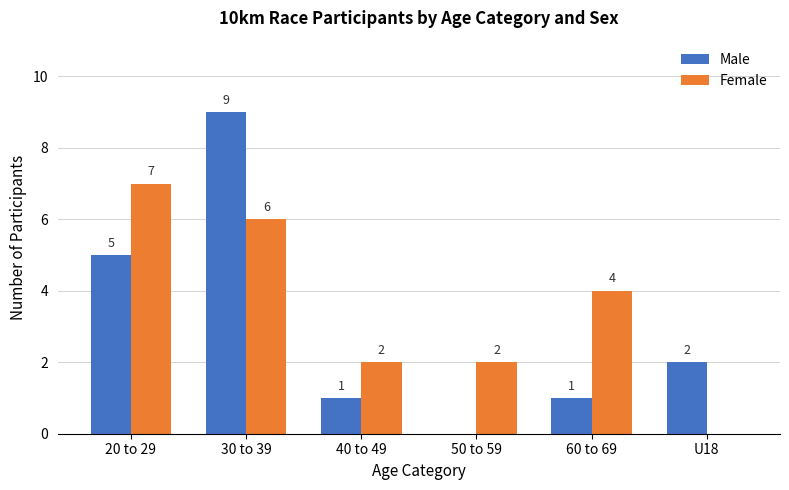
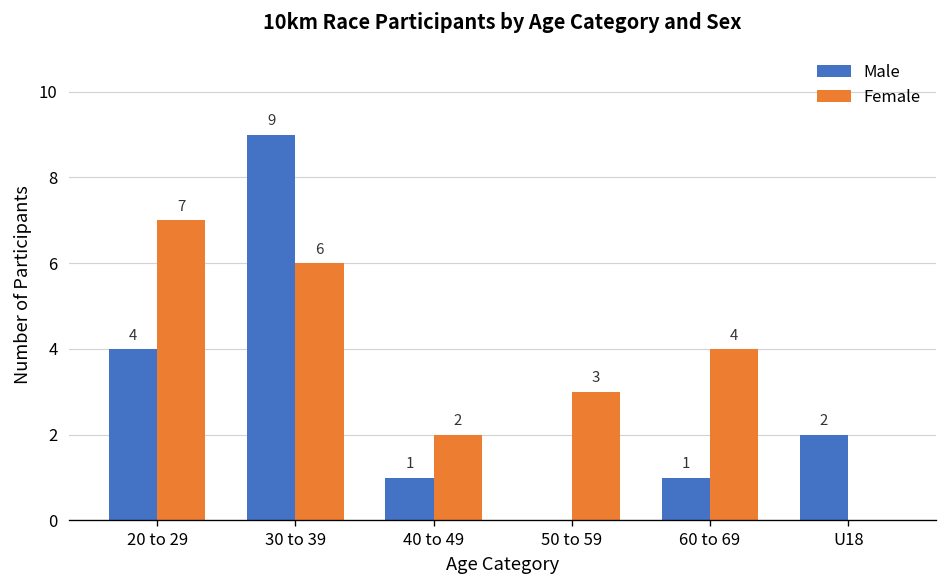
  {
    "Male": {
-     "20 to 29": 5,
+     "20 to 29": 4,
      "30 to 39": 9,
      "40 to 49": 1,
      "60 to 69": 1,
      "U18": 2
    },
    "Female": {
      "20 to 29": 7,
      "30 to 39": 6,
      "40 to 49": 2,
-     "50 to 59": 2,
+     "50 to 59": 3,
      "60 to 69": 4
    }
  }
